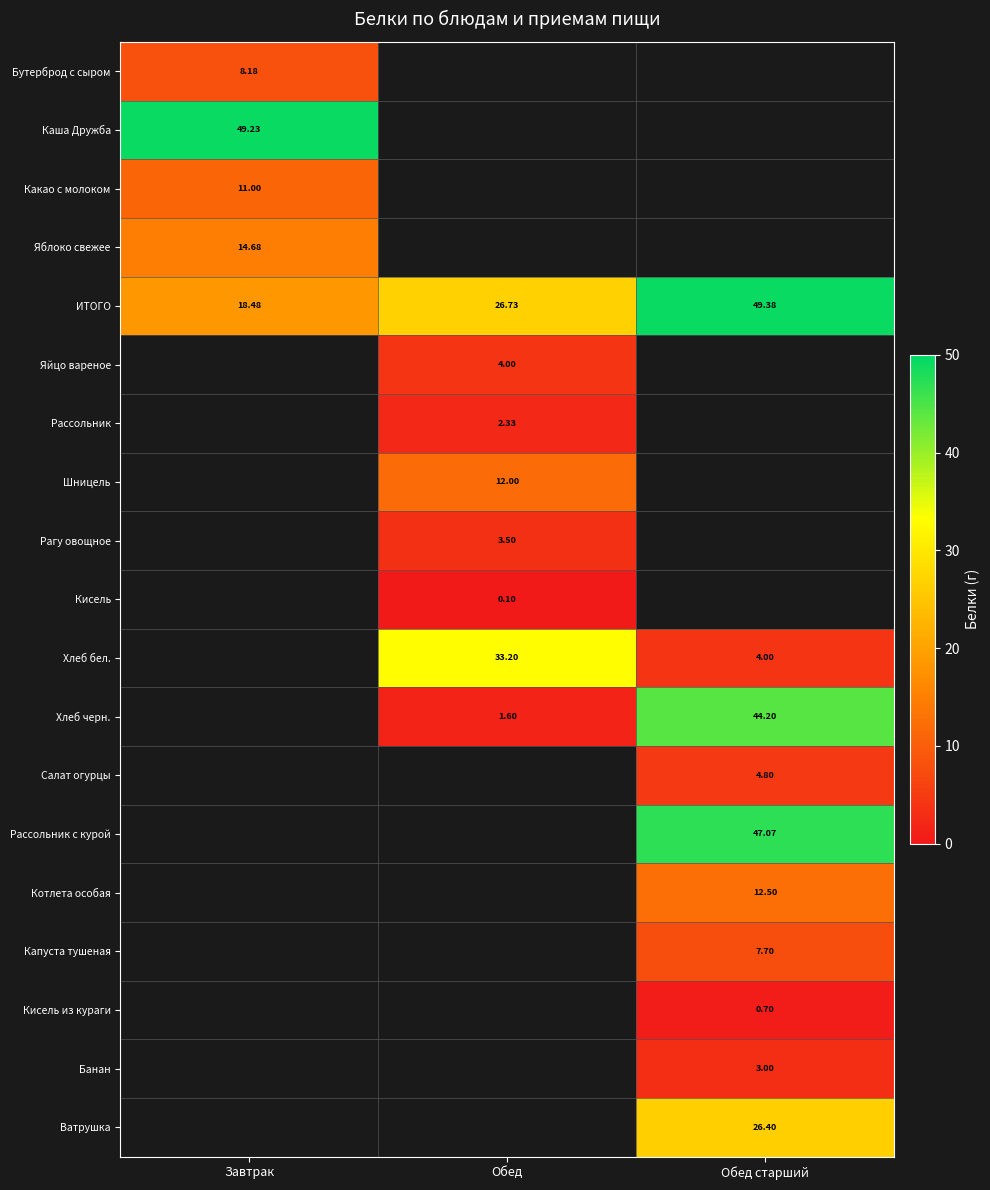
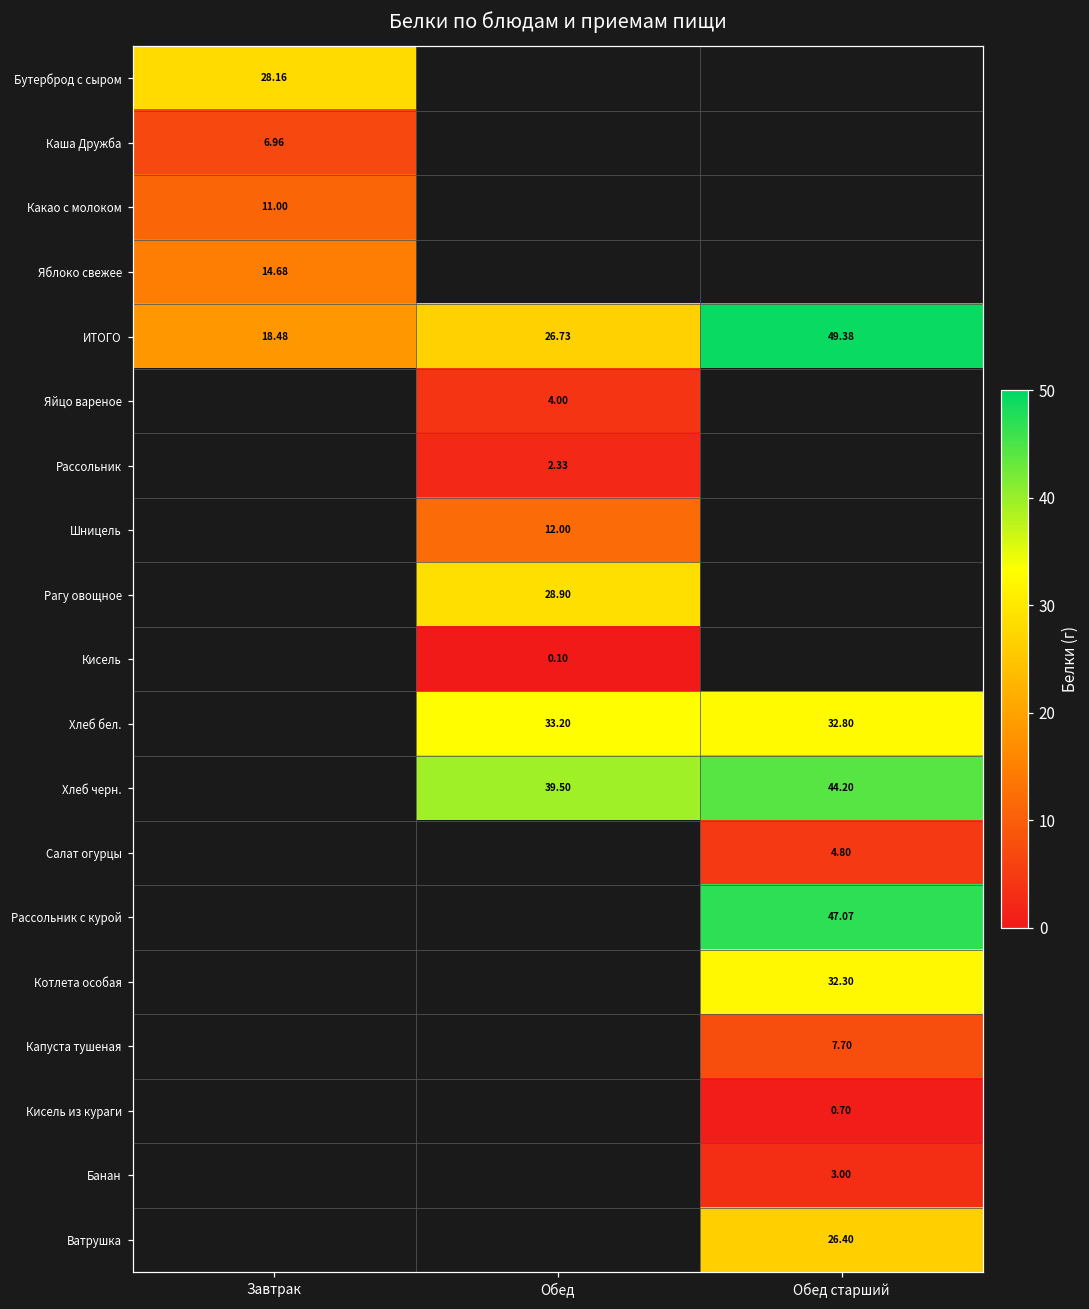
  {
    "Бутерброд с сыром": {
-     "Завтрак": 8.18
+     "Завтрак": 28.16
    },
    "Каша Дружба": {
-     "Завтрак": 49.23
+     "Завтрак": 6.96
    },
    "Какао с молоком": {
      "Завтрак": 11.00
    },
    "Яблоко свежее": {
      "Завтрак": 14.68
    },
    "ИТОГО": {
      "Завтрак": 18.48,
      "Обед": 26.73,
      "Обед старший": 49.38
    },
    "Яйцо вареное": {
      "Обед": 4.00
    },
    "Рассольник": {
      "Обед": 2.33
    },
    "Шницель": {
      "Обед": 12.00
    },
    "Рагу овощное": {
-     "Обед": 3.50
+     "Обед": 28.90
    },
    "Кисель": {
      "Обед": 0.10
    },
    "Хлеб бел.": {
      "Обед": 33.20,
-     "Обед старший": 4.00
+     "Обед старший": 32.80
    },
    "Хлеб черн.": {
-     "Обед": 1.60,
+     "Обед": 39.50,
      "Обед старший": 44.20
    },
    "Салат огурцы": {
      "Обед старший": 4.80
    },
    "Рассольник с курой": {
      "Обед старший": 47.07
    },
    "Котлета особая": {
-     "Обед старший": 12.50
+     "Обед старший": 32.30
    },
    "Капуста тушеная": {
      "Обед старший": 7.70
    },
    "Кисель из кураги": {
      "Обед старший": 0.70
    },
    "Банан": {
      "Обед старший": 3.00
    },
    "Ватрушка": {
      "Обед старший": 26.40
    }
  }
